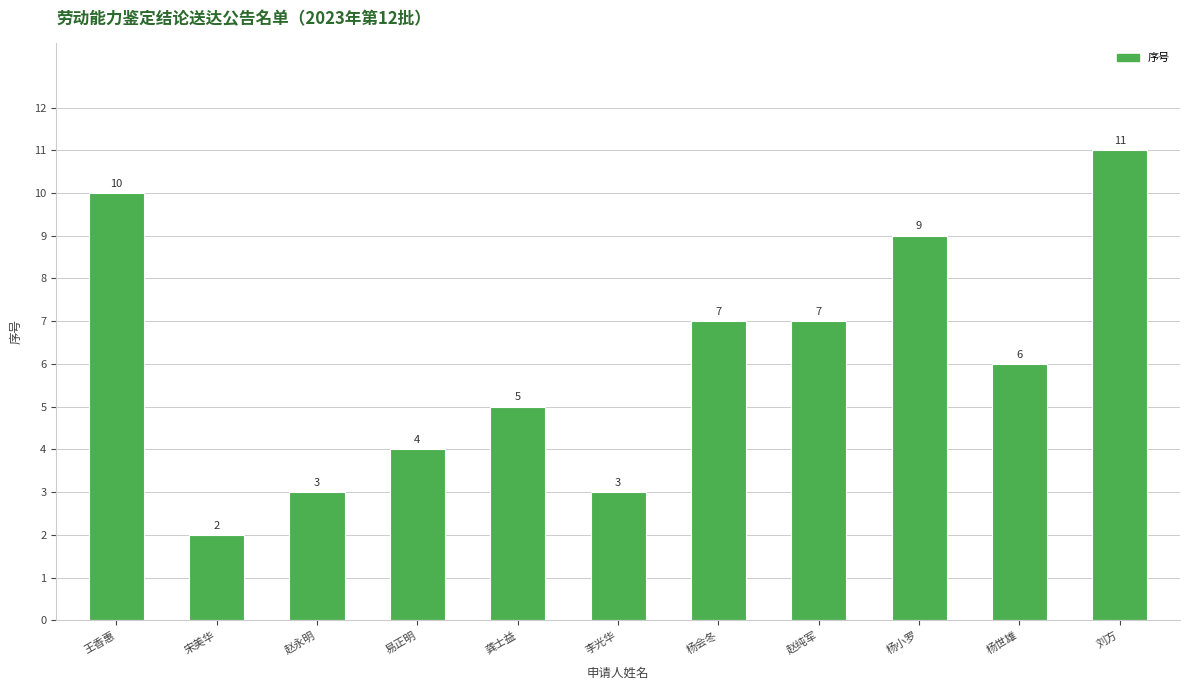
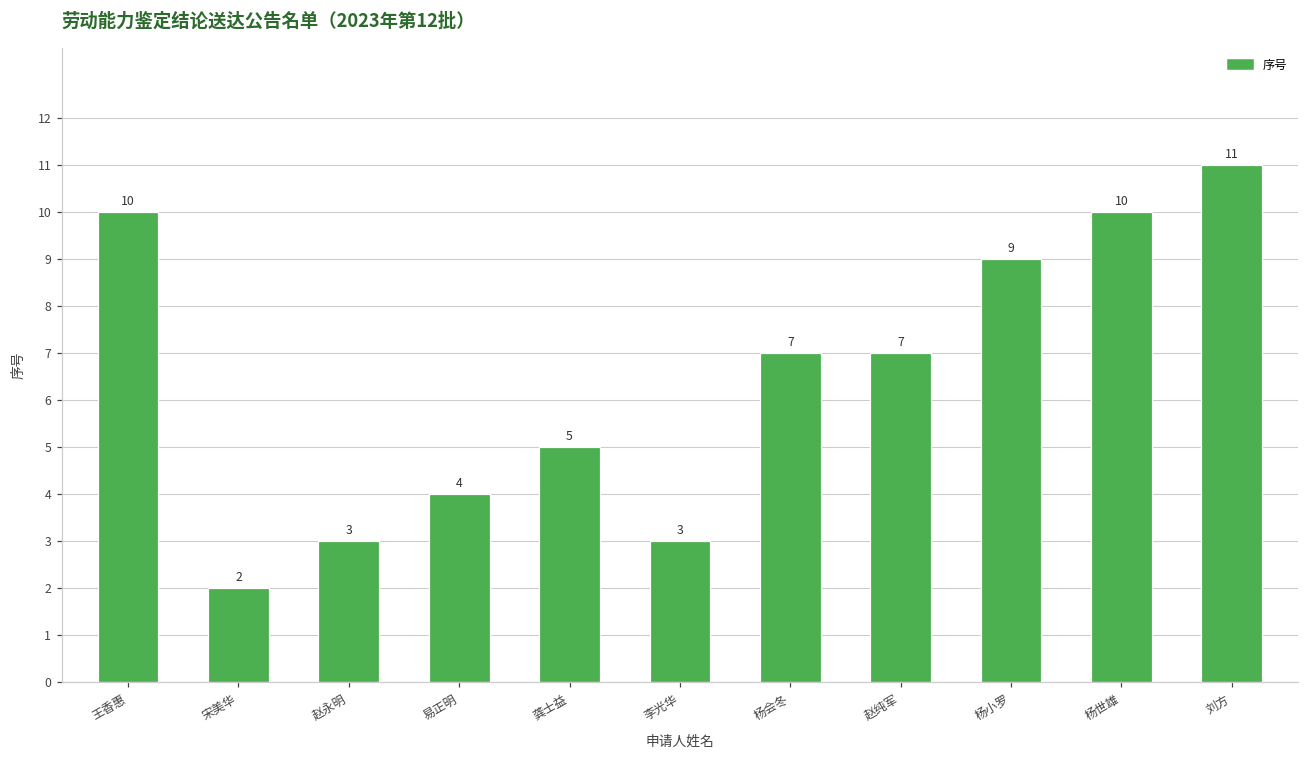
  {
    "王香惠": 10,
    "宋美华": 2,
    "赵永明": 3,
    "易正明": 4,
    "龚士益": 5,
    "李光华": 3,
    "杨会冬": 7,
    "赵纯军": 7,
    "杨小罗": 9,
-   "杨世雄": 6,
+   "杨世雄": 10,
    "刘方": 11
  }
